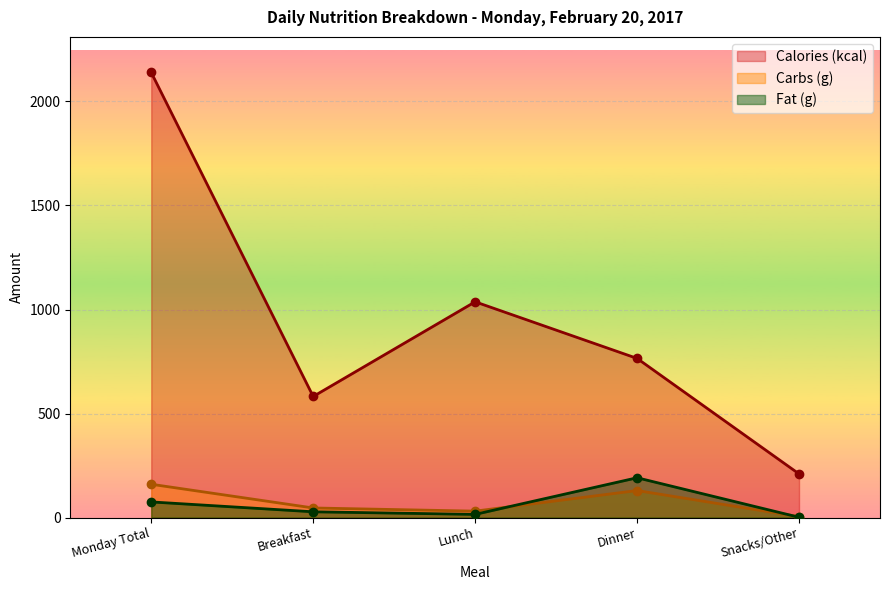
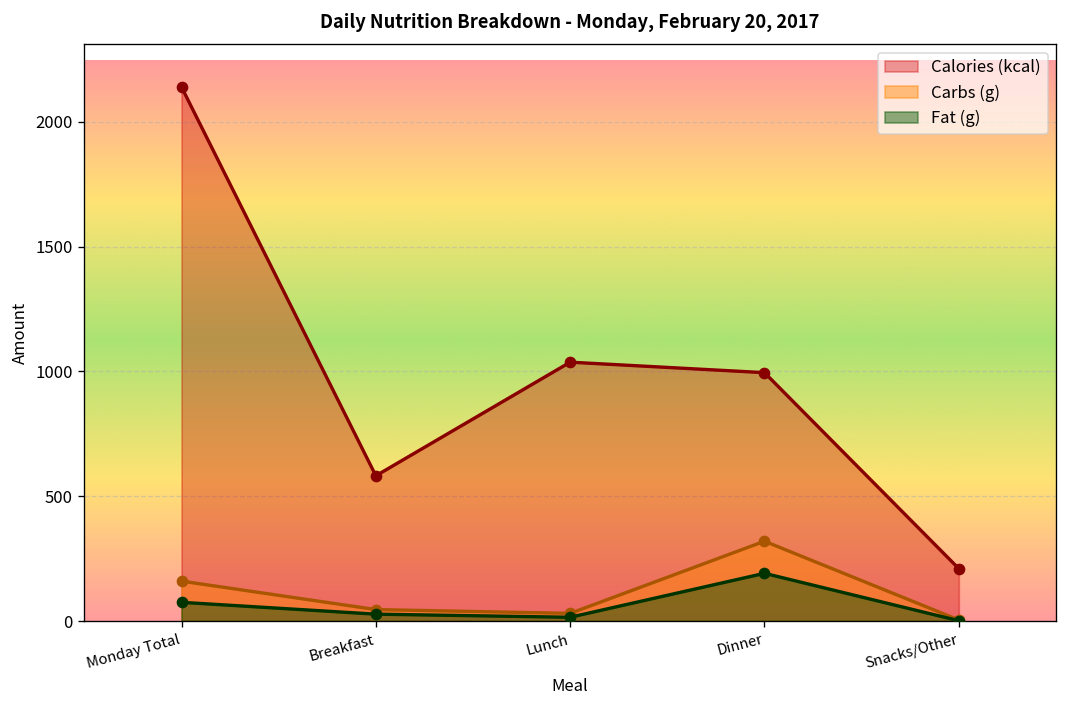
  {
    "Calories (kcal)": {
      "Monday Total": 2140,
      "Breakfast": 580,
      "Lunch": 1040,
-     "Dinner": 770,
+     "Dinner": 1000,
      "Snacks/Other": 210
    },
    "Carbs (g)": {
      "Monday Total": 160,
      "Breakfast": 50,
      "Lunch": 30,
-     "Dinner": 130
+     "Dinner": 320
    },
    "Fat (g)": {
      "Monday Total": 80,
      "Breakfast": 30,
      "Lunch": 20,
      "Dinner": 190
    }
  }
